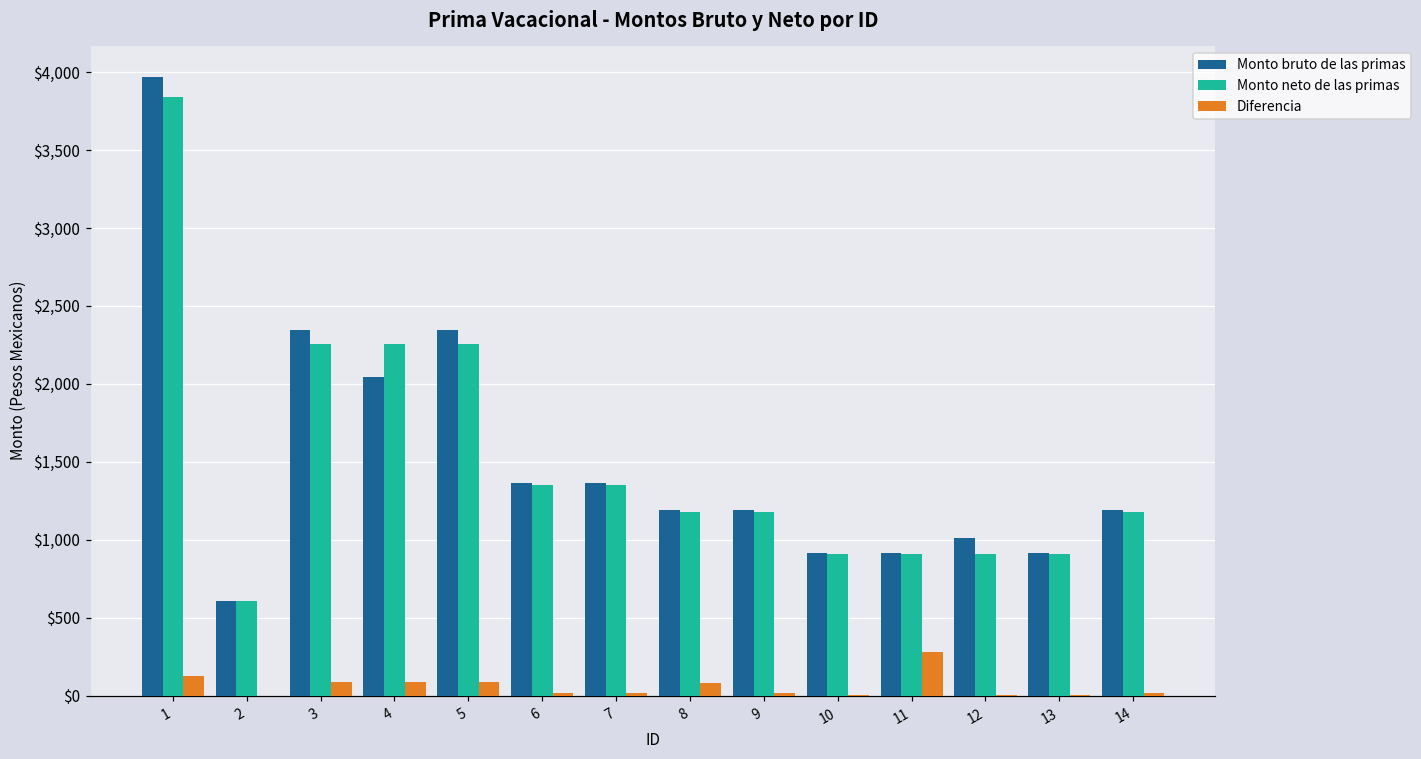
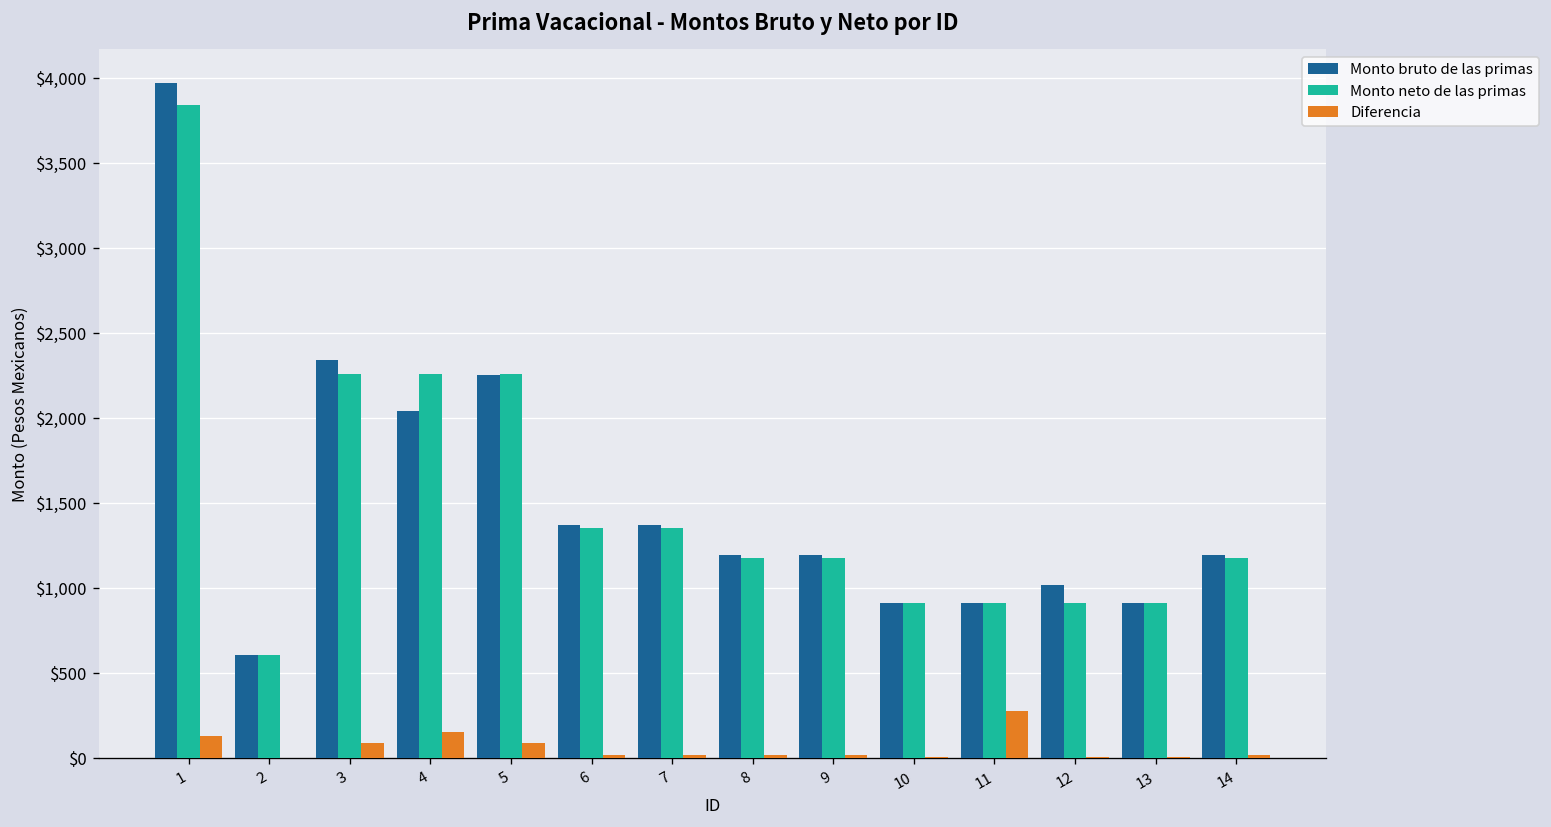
  {
    "Monto bruto de las primas": {
      "1": "$3,970",
      "2": "$610",
      "3": "$2,340",
      "4": "$2,040",
-     "5": "$2,340",
+     "5": "$2,250",
      "6": "$1,370",
      "7": "$1,370",
      "8": "$1,190",
      "9": "$1,190",
      "10": "$910",
      "11": "$910",
      "12": "$1,010",
      "13": "$910",
      "14": "$1,190"
    },
    "Monto neto de las primas": {
      "1": "$3,840",
      "2": "$610",
      "3": "$2,260",
      "4": "$2,260",
      "5": "$2,260",
      "6": "$1,350",
      "7": "$1,350",
      "8": "$1,180",
      "9": "$1,180",
      "10": "$910",
      "11": "$910",
      "12": "$910",
      "13": "$910",
      "14": "$1,180"
    },
    "Diferencia": {
      "1": "$130",
      "2": "$0",
      "3": "$90",
-     "4": "$90",
+     "4": "$150",
      "5": "$90",
-     "8": "$80",
+     "8": "$20",
      "11": "$280"
    }
  }
